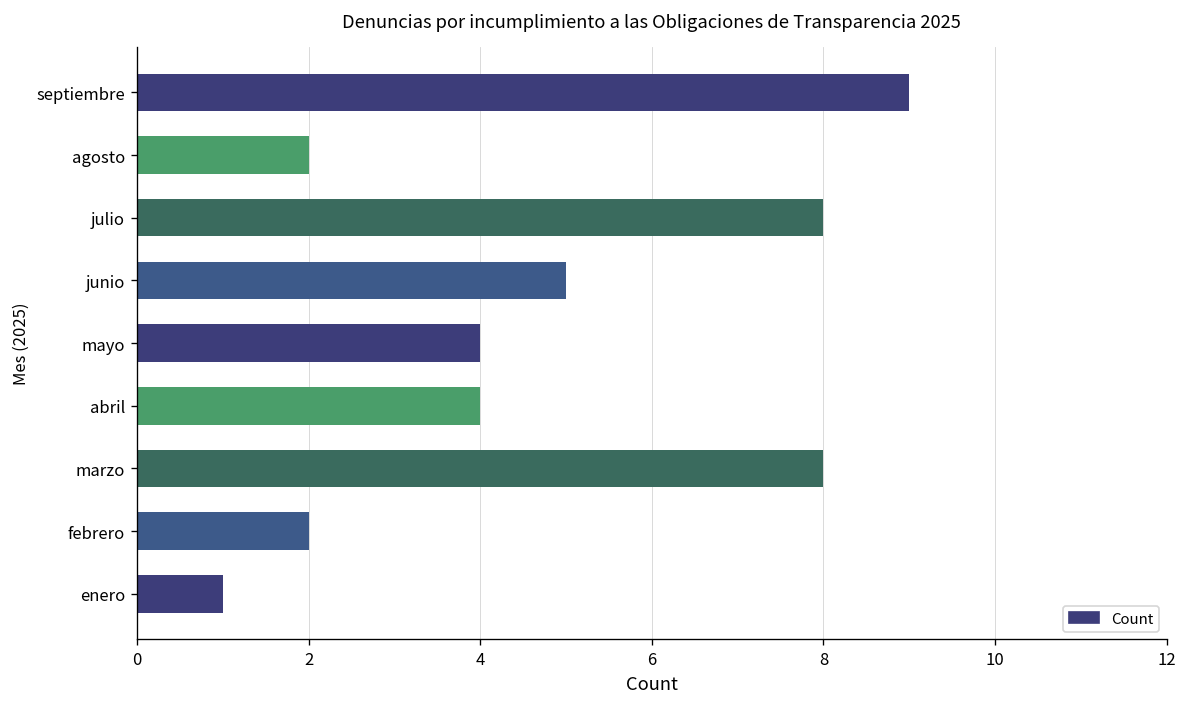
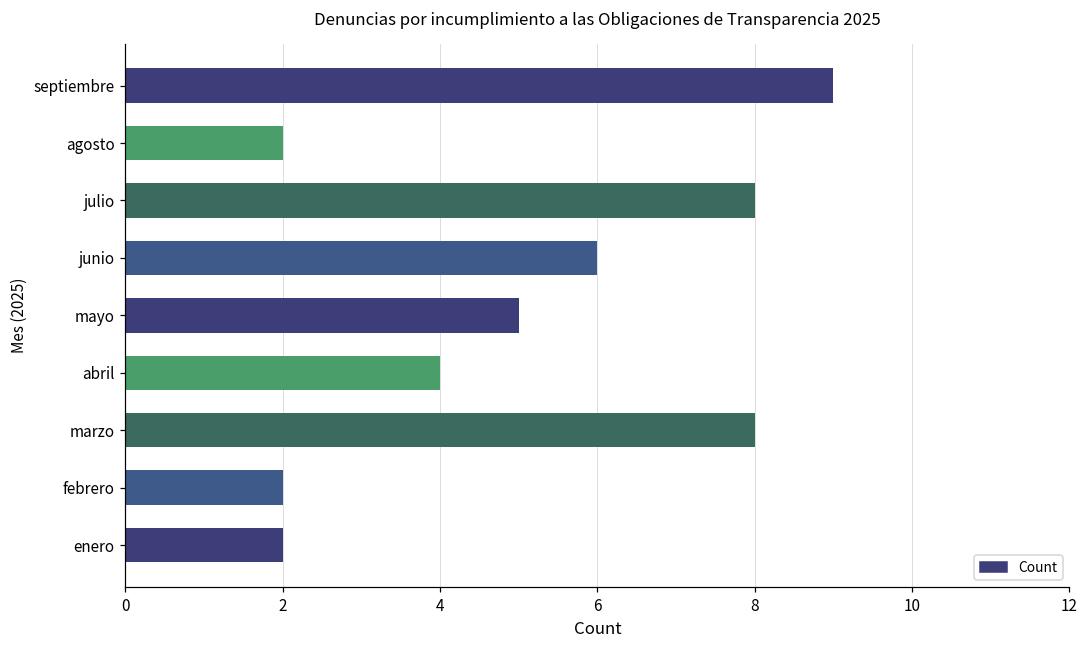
  {
    "septiembre": 9,
    "agosto": 2,
    "julio": 8,
-   "junio": 5,
-   "mayo": 4,
+   "junio": 6,
+   "mayo": 5,
    "abril": 4,
    "marzo": 8,
    "febrero": 2,
-   "enero": 1
+   "enero": 2
  }
